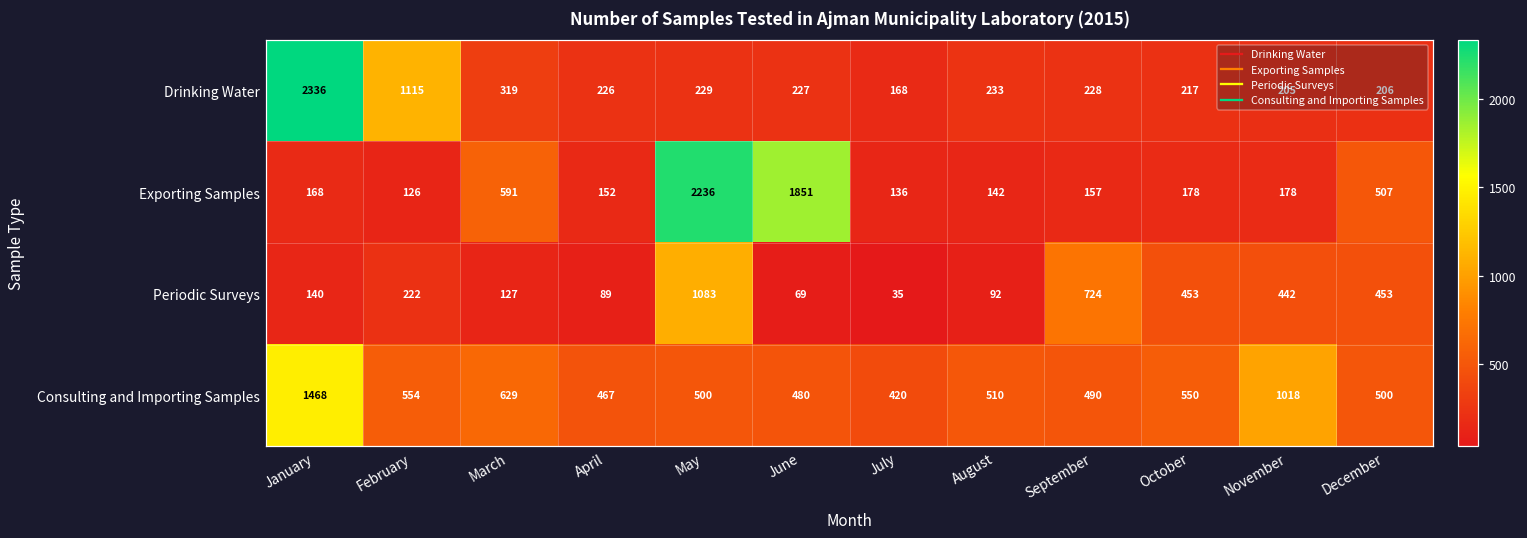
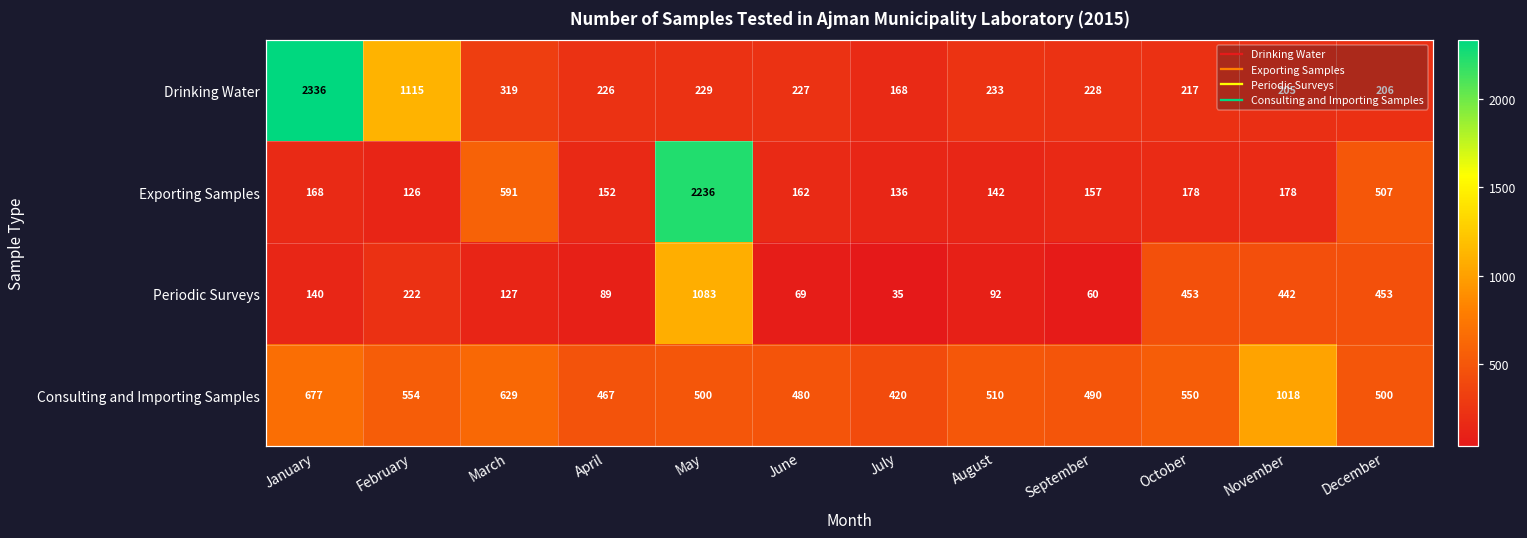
  {
    "Drinking Water": {
      "January": 2336,
      "February": 1115,
      "March": 319,
      "April": 226,
      "May": 229,
      "June": 227,
      "July": 168,
      "August": 233,
      "September": 228,
      "October": 217
    },
    "Exporting Samples": {
      "January": 168,
      "February": 126,
      "March": 591,
      "April": 152,
      "May": 2236,
-     "June": 1851,
+     "June": 162,
      "July": 136,
      "August": 142,
      "September": 157,
      "October": 178,
      "November": 178,
      "December": 507
    },
    "Periodic Surveys": {
      "January": 140,
      "February": 222,
      "March": 127,
      "April": 89,
      "May": 1083,
      "June": 69,
      "July": 35,
      "August": 92,
-     "September": 724,
+     "September": 60,
      "October": 453,
      "November": 442,
      "December": 453
    },
    "Consulting and Importing Samples": {
-     "January": 1468,
+     "January": 677,
      "February": 554,
      "March": 629,
      "April": 467,
      "May": 500,
      "June": 480,
      "July": 420,
      "August": 510,
      "September": 490,
      "October": 550,
      "November": 1018,
      "December": 500
    }
  }
